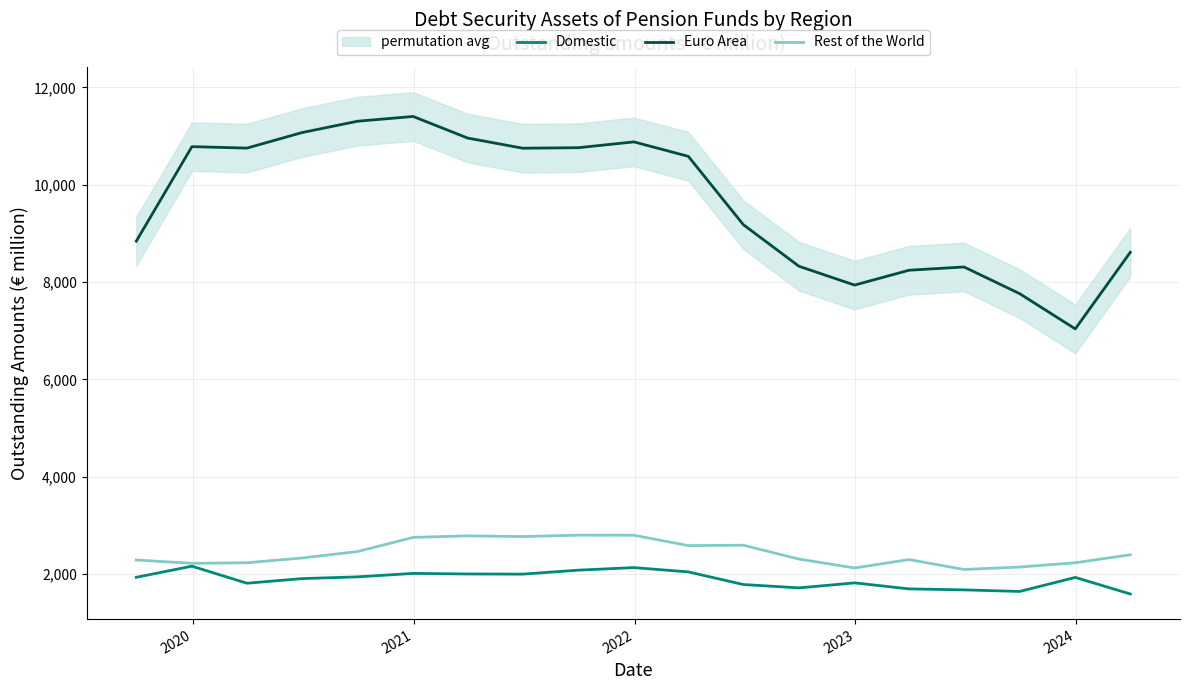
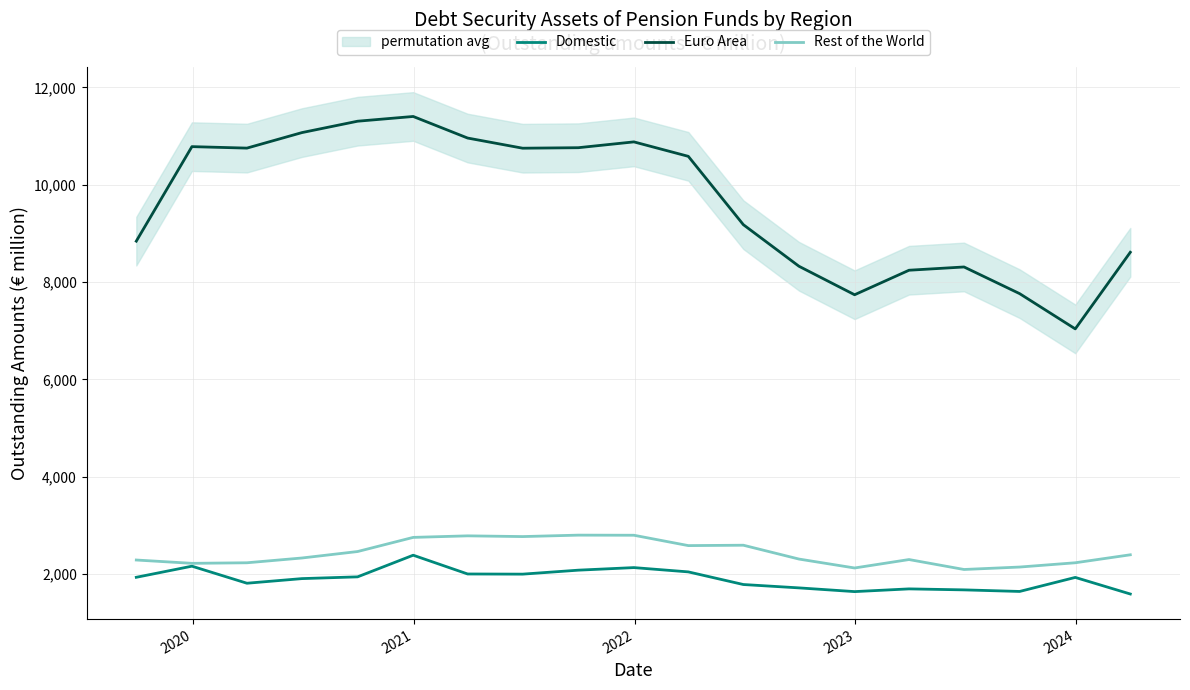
  {
    "Domestic": {
      "2020": "2,200",
-     "2021": "2,000",
+     "2021": "2,400",
      "2022": "2,100",
-     "2023": "1,800",
+     "2023": "1,600",
      "2024": "1,900"
    },
    "Euro Area": {
      "2020": "10,800",
      "2021": "11,400",
      "2022": "10,900",
-     "2023": "7,900",
+     "2023": "7,700",
      "2024": "7,000"
    }
  }
